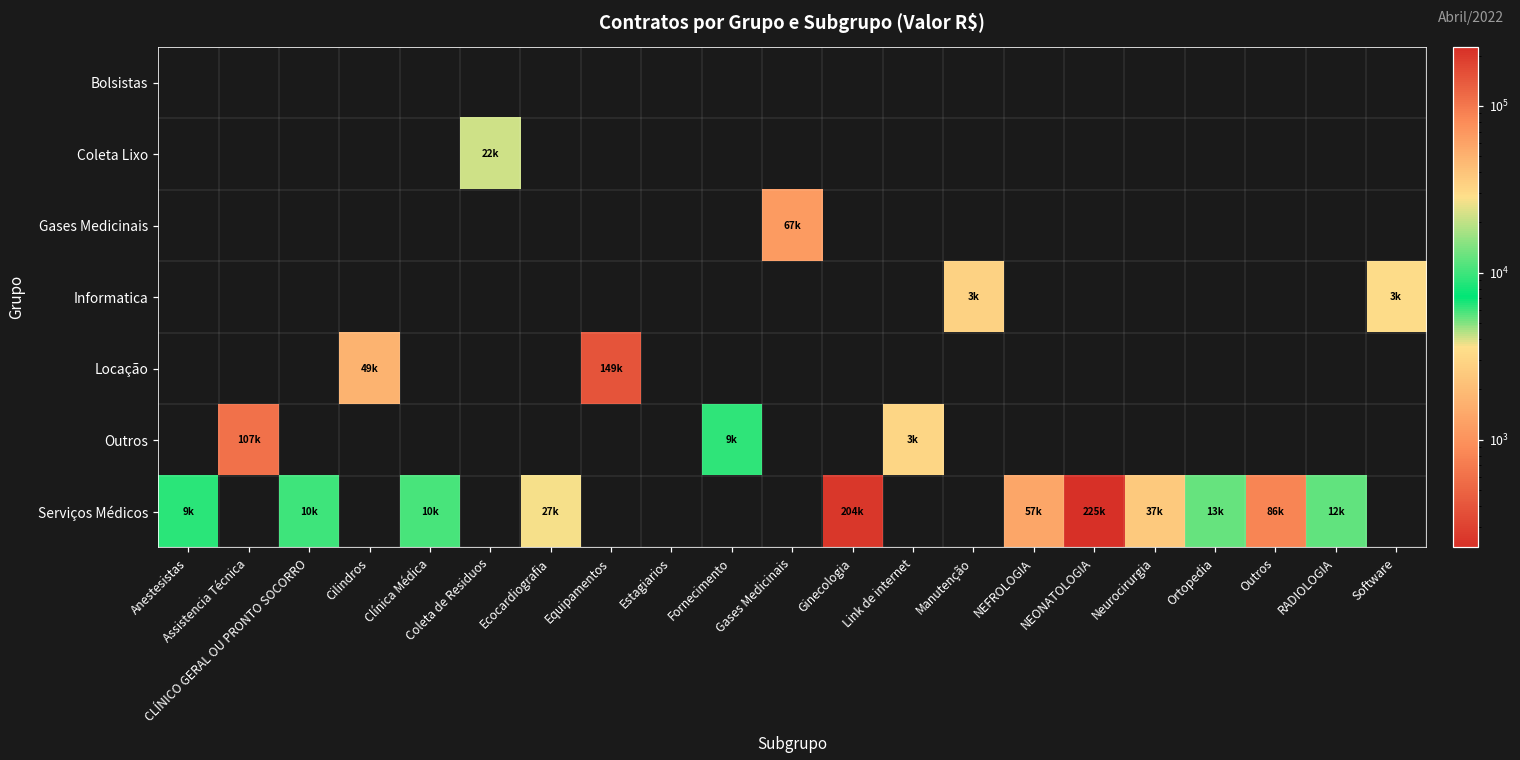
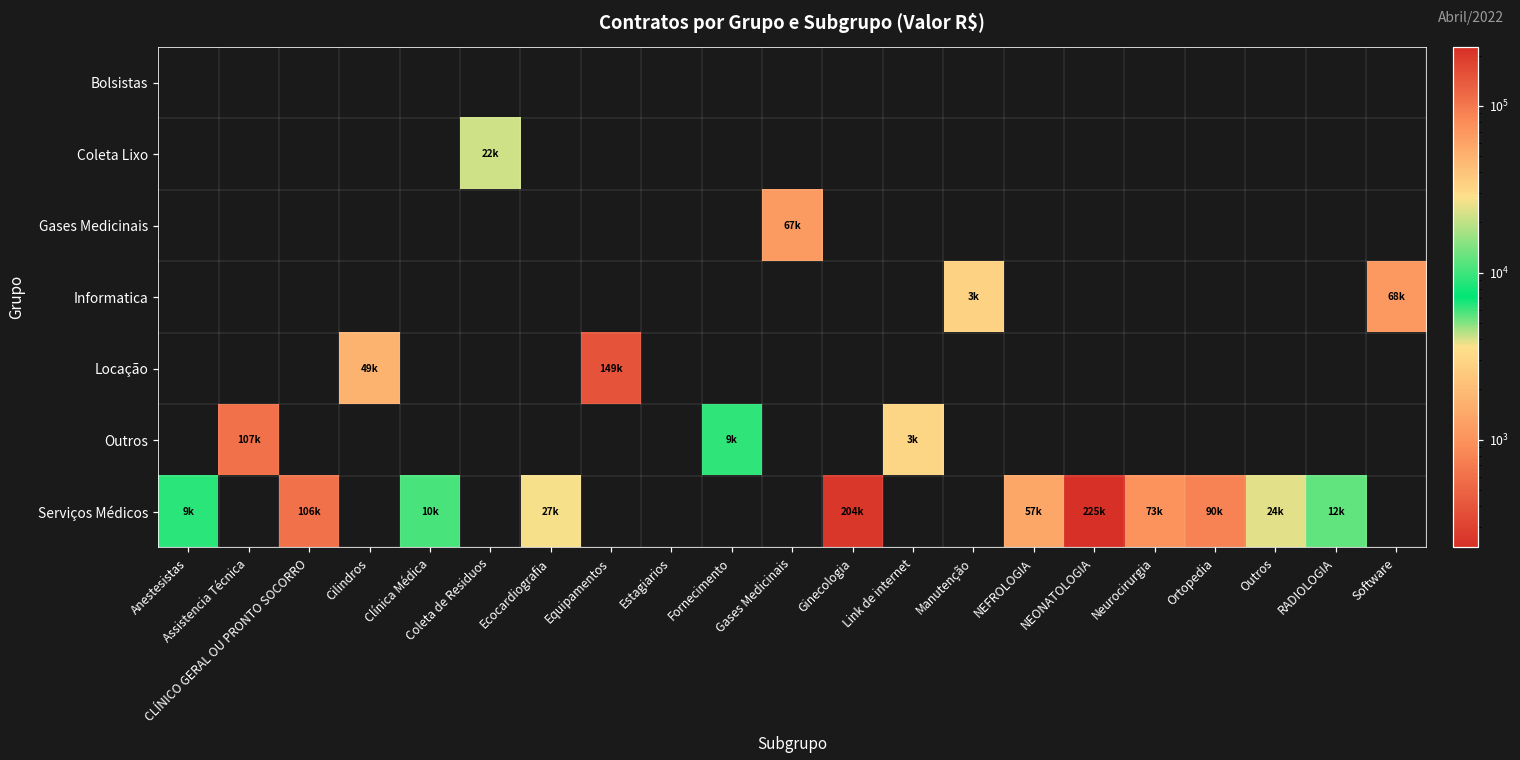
  {
    "Coleta Lixo": {
      "Coleta de Residuos": "22k"
    },
    "Gases Medicinais": {
      "Gases Medicinais": "67k"
    },
    "Informatica": {
      "Manutenção": "3k",
-     "Software": "3k"
+     "Software": "68k"
    },
    "Locação": {
      "Cilindros": "49k",
      "Equipamentos": "149k"
    },
    "Outros": {
      "Assistencia Técnica": "107k",
      "Fornecimento": "9k",
      "Link de internet": "3k"
    },
    "Serviços Médicos": {
      "Anestesistas": "9k",
-     "CLÍNICO GERAL OU PRONTO SOCORRO": "10k",
+     "CLÍNICO GERAL OU PRONTO SOCORRO": "106k",
      "Clínica Médica": "10k",
      "Ecocardiografia": "27k",
      "Ginecologia": "204k",
      "NEFROLOGIA": "57k",
      "NEONATOLOGIA": "225k",
-     "Neurocirurgia": "37k",
-     "Ortopedia": "13k",
-     "Outros": "86k",
+     "Neurocirurgia": "73k",
+     "Ortopedia": "90k",
+     "Outros": "24k",
      "RADIOLOGIA": "12k"
    }
  }
